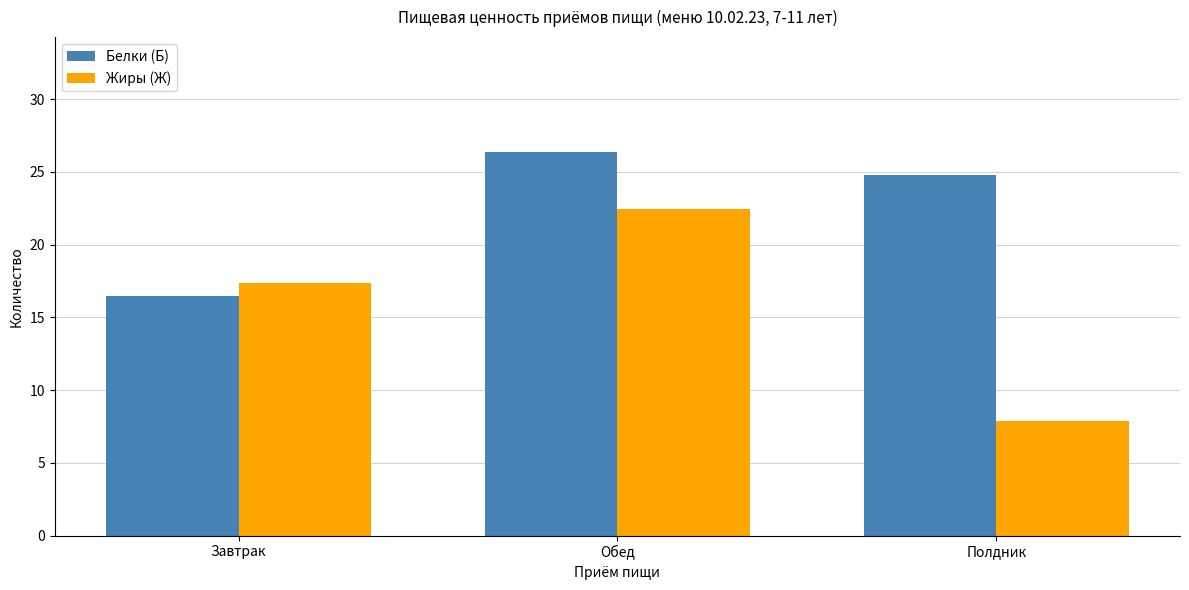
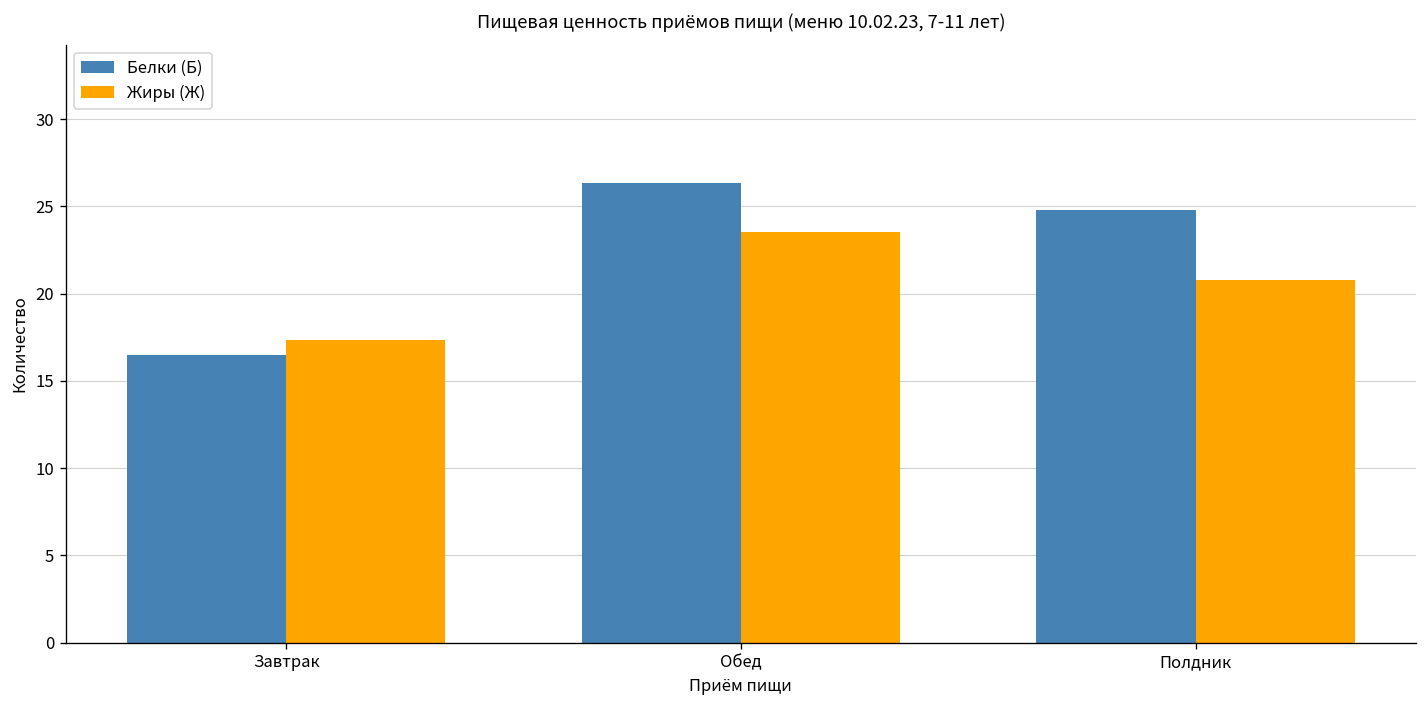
  {
    "Белки (Б)": {
      "Завтрак": 16.5,
      "Обед": 26.4,
      "Полдник": 24.8
    },
    "Жиры (Ж)": {
      "Завтрак": 17.4,
-     "Обед": 22.5,
-     "Полдник": 7.9
+     "Обед": 23.6,
+     "Полдник": 20.8
    }
  }
